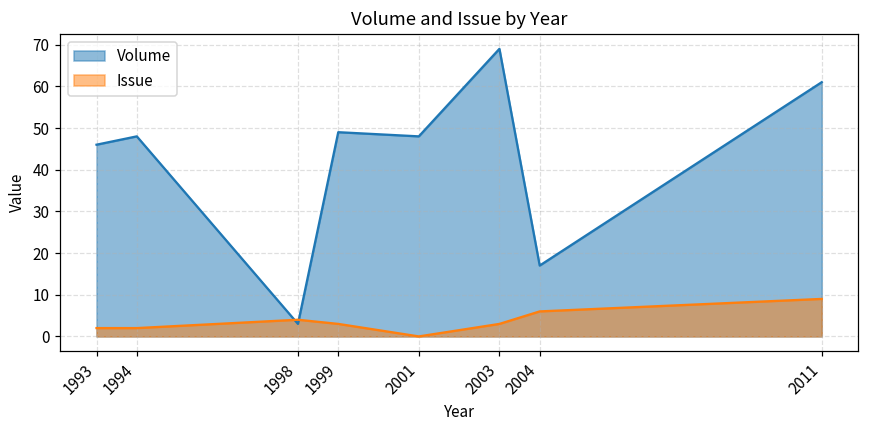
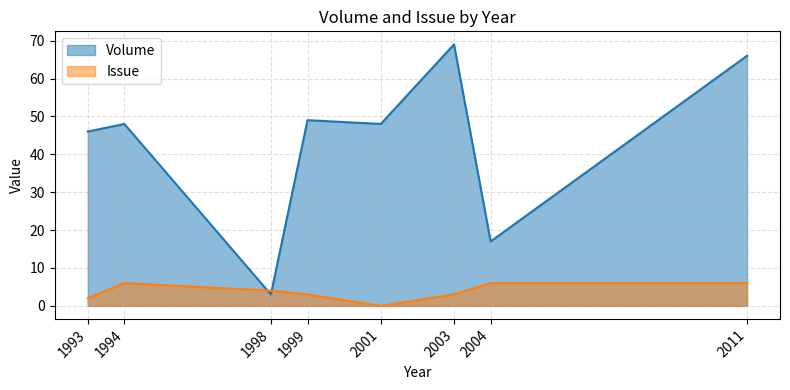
  {
    "Volume": {
      "1993": 46,
      "1994": 48,
      "1998": 3,
      "1999": 49,
      "2001": 48,
      "2003": 69,
      "2004": 17,
-     "2011": 61
+     "2011": 66
    },
    "Issue": {
      "1993": 2,
-     "1994": 2,
+     "1994": 6,
      "1998": 4,
      "1999": 3,
      "2001": 0,
      "2003": 3,
      "2004": 6,
-     "2011": 9
+     "2011": 6
    }
  }
